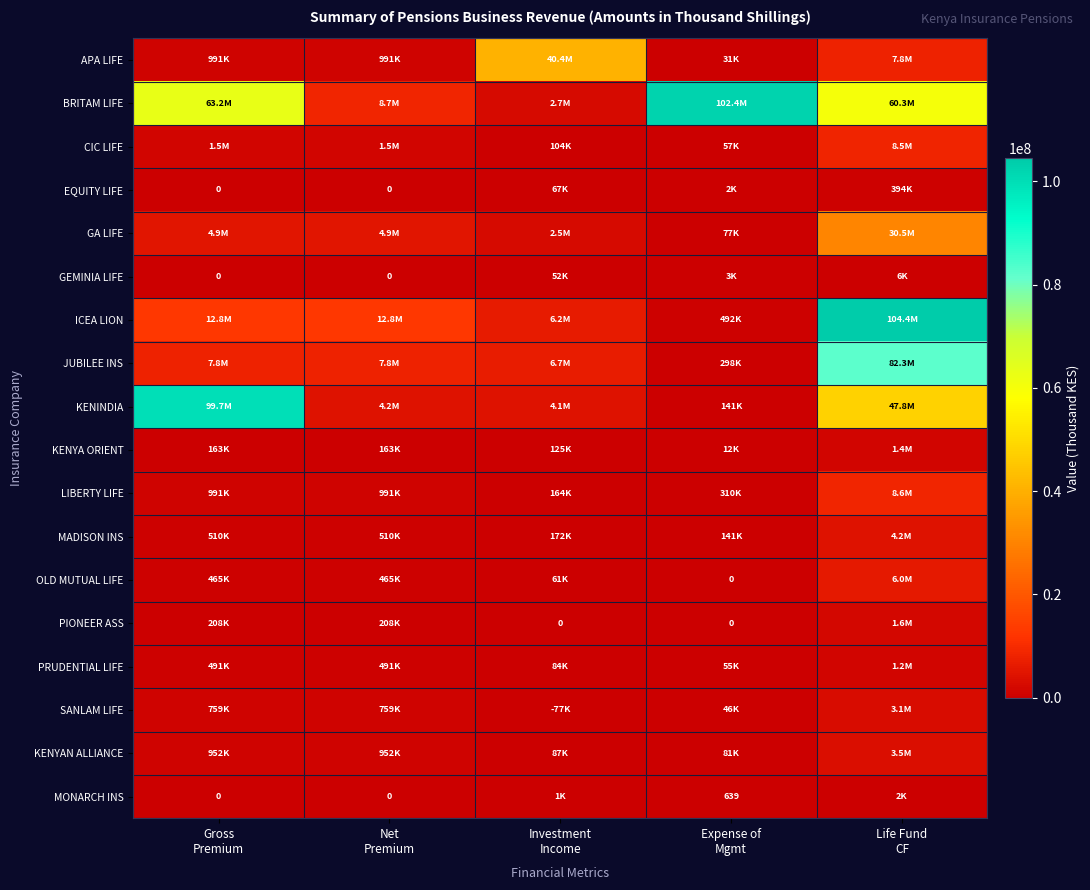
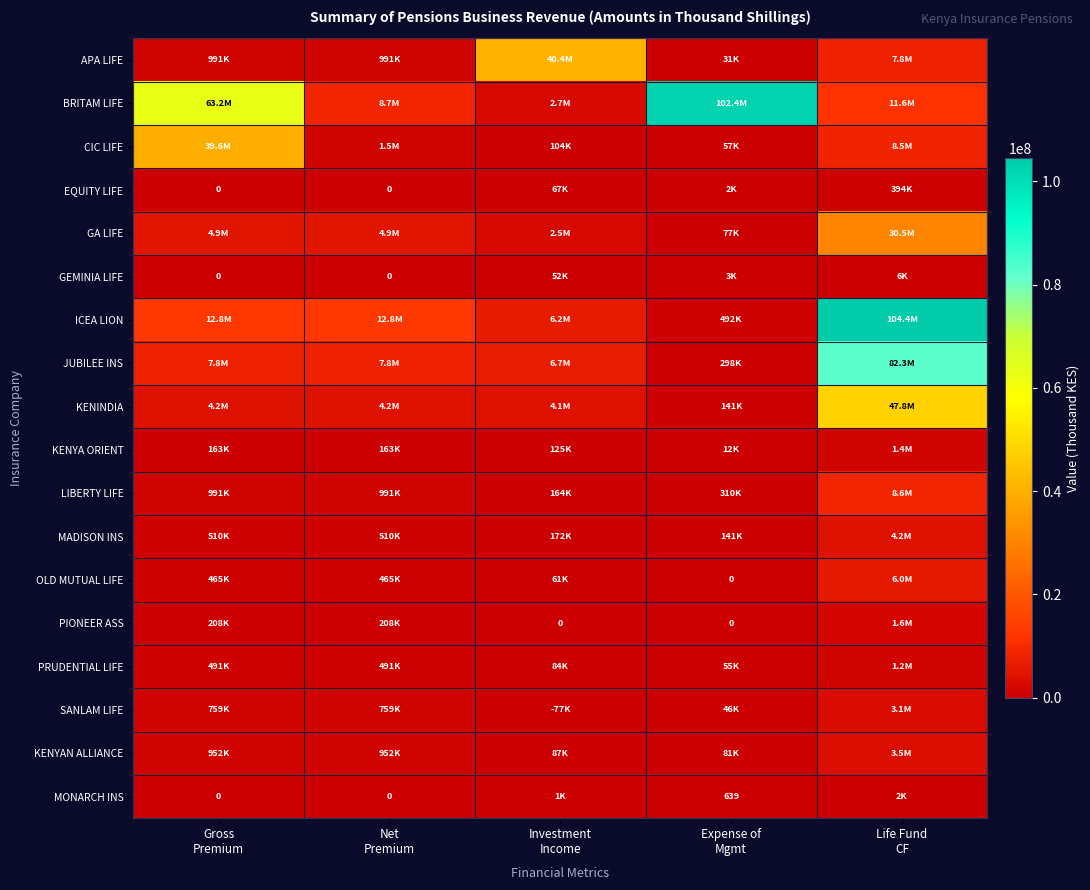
  {
    "APA LIFE": {
      "Gross Premium": "991K",
      "Net Premium": "991K",
      "Investment Income": "40.4M",
      "Expense of Mgmt": "31K",
      "Life Fund CF": "7.8M"
    },
    "BRITAM LIFE": {
      "Gross Premium": "63.2M",
      "Net Premium": "8.7M",
      "Investment Income": "2.7M",
      "Expense of Mgmt": "102.4M",
-     "Life Fund CF": "60.3M"
+     "Life Fund CF": "11.6M"
    },
    "CIC LIFE": {
-     "Gross Premium": "1.5M",
+     "Gross Premium": "39.6M",
      "Net Premium": "1.5M",
      "Investment Income": "104K",
      "Expense of Mgmt": "57K",
      "Life Fund CF": "8.5M"
    },
    "EQUITY LIFE": {
      "Gross Premium": "0",
      "Net Premium": "0",
      "Investment Income": "67K",
      "Expense of Mgmt": "2K",
      "Life Fund CF": "394K"
    },
    "GA LIFE": {
      "Gross Premium": "4.9M",
      "Net Premium": "4.9M",
      "Investment Income": "2.5M",
      "Expense of Mgmt": "77K",
      "Life Fund CF": "30.5M"
    },
    "GEMINIA LIFE": {
      "Gross Premium": "0",
      "Net Premium": "0",
      "Investment Income": "52K",
      "Expense of Mgmt": "3K",
      "Life Fund CF": "6K"
    },
    "ICEA LION": {
      "Gross Premium": "12.8M",
      "Net Premium": "12.8M",
      "Investment Income": "6.2M",
      "Expense of Mgmt": "492K",
      "Life Fund CF": "104.4M"
    },
    "JUBILEE INS": {
      "Gross Premium": "7.8M",
      "Net Premium": "7.8M",
      "Investment Income": "6.7M",
      "Expense of Mgmt": "298K",
      "Life Fund CF": "82.3M"
    },
    "KENINDIA": {
-     "Gross Premium": "99.7M",
+     "Gross Premium": "4.2M",
      "Net Premium": "4.2M",
      "Investment Income": "4.1M",
      "Expense of Mgmt": "141K",
      "Life Fund CF": "47.8M"
    },
    "KENYA ORIENT": {
      "Gross Premium": "163K",
      "Net Premium": "163K",
      "Investment Income": "125K",
      "Expense of Mgmt": "12K",
      "Life Fund CF": "1.4M"
    },
    "LIBERTY LIFE": {
      "Gross Premium": "991K",
      "Net Premium": "991K",
      "Investment Income": "164K",
      "Expense of Mgmt": "310K",
      "Life Fund CF": "8.6M"
    },
    "MADISON INS": {
      "Gross Premium": "510K",
      "Net Premium": "510K",
      "Investment Income": "172K",
      "Expense of Mgmt": "141K",
      "Life Fund CF": "4.2M"
    },
    "OLD MUTUAL LIFE": {
      "Gross Premium": "465K",
      "Net Premium": "465K",
      "Investment Income": "61K",
      "Expense of Mgmt": "0",
      "Life Fund CF": "6.0M"
    },
    "PIONEER ASS": {
      "Gross Premium": "208K",
      "Net Premium": "208K",
      "Investment Income": "0",
      "Expense of Mgmt": "0",
      "Life Fund CF": "1.6M"
    },
    "PRUDENTIAL LIFE": {
      "Gross Premium": "491K",
      "Net Premium": "491K",
      "Investment Income": "84K",
      "Expense of Mgmt": "55K",
      "Life Fund CF": "1.2M"
    },
    "SANLAM LIFE": {
      "Gross Premium": "759K",
      "Net Premium": "759K",
      "Investment Income": "-77K",
      "Expense of Mgmt": "46K",
      "Life Fund CF": "3.1M"
    },
    "KENYAN ALLIANCE": {
      "Gross Premium": "952K",
      "Net Premium": "952K",
      "Investment Income": "87K",
      "Expense of Mgmt": "81K",
      "Life Fund CF": "3.5M"
    },
    "MONARCH INS": {
      "Gross Premium": "0",
      "Net Premium": "0",
      "Investment Income": "1K",
      "Expense of Mgmt": "639",
      "Life Fund CF": "2K"
    }
  }
